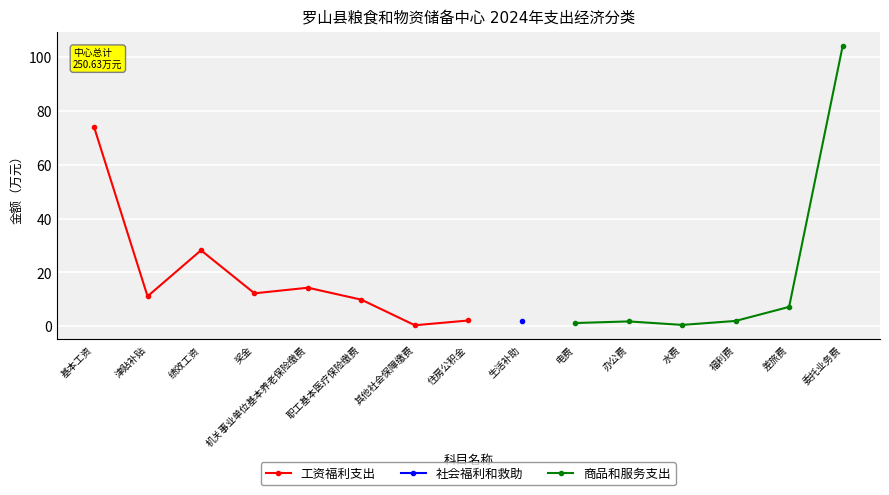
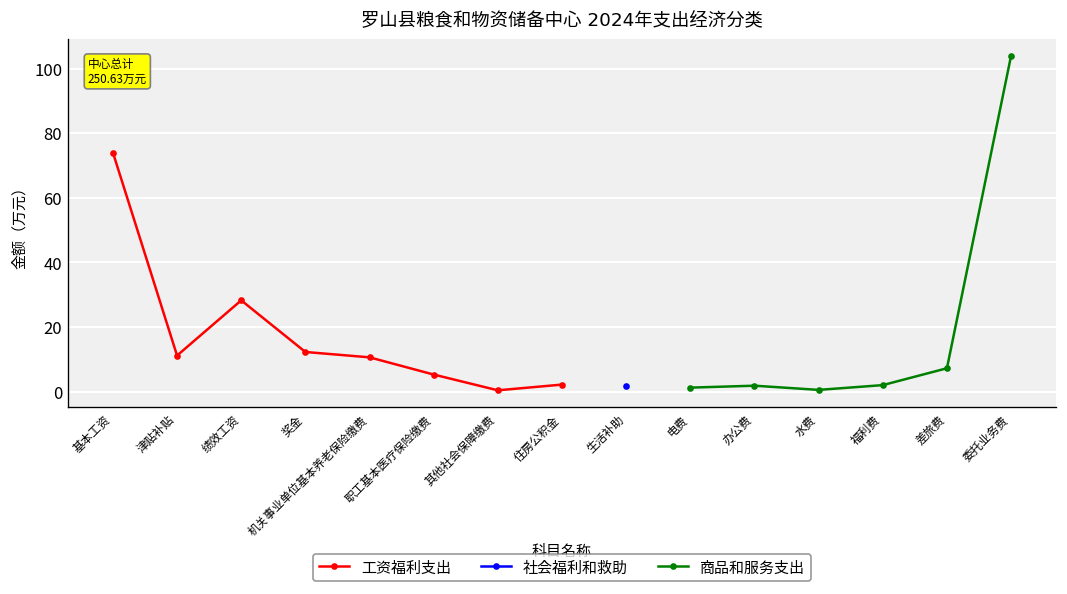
  {
    "工资福利支出": {
      "基本工资": 74,
      "津贴补贴": 11,
      "绩效工资": 28,
      "奖金": 12,
-     "机关事业单位基本养老保险缴费": 14,
-     "职工基本医疗保险缴费": 10,
+     "机关事业单位基本养老保险缴费": 11,
+     "职工基本医疗保险缴费": 5,
      "其他社会保障缴费": 0,
      "住房公积金": 2
    },
    "社会福利和救助": {
      "生活补助": 2
    },
    "商品和服务支出": {
      "电费": 1,
      "办公费": 2,
      "水费": 1,
      "福利费": 2,
      "差旅费": 7,
      "委托业务费": 104
    }
  }
